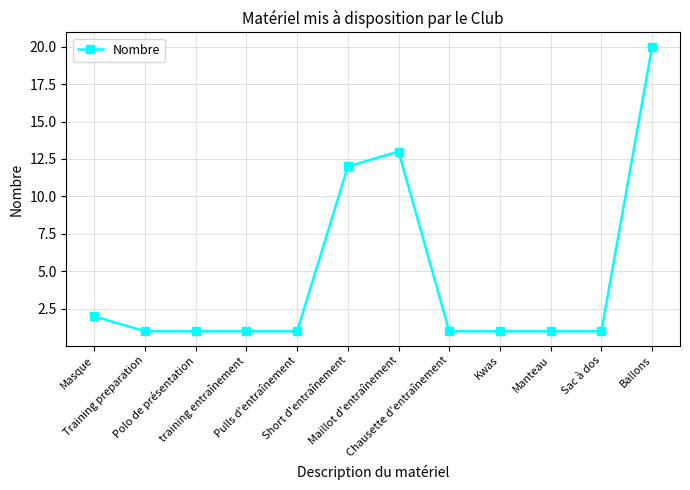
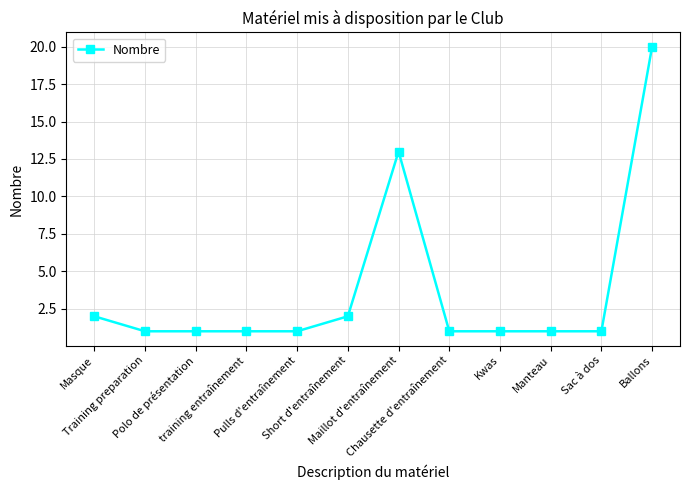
  {
    "Masque": 2,
    "Training preparation": 1,
    "Polo de présentation": 1,
    "training entraînement": 1,
    "Pulls d'entraînement": 1,
-   "Short d'entraînement": 12,
+   "Short d'entraînement": 2,
    "Maillot d'entraînement": 13,
    "Chausette d'entraînement": 1,
    "Kwas": 1,
    "Manteau": 1,
    "Sac à dos": 1,
    "Ballons": 20
  }
